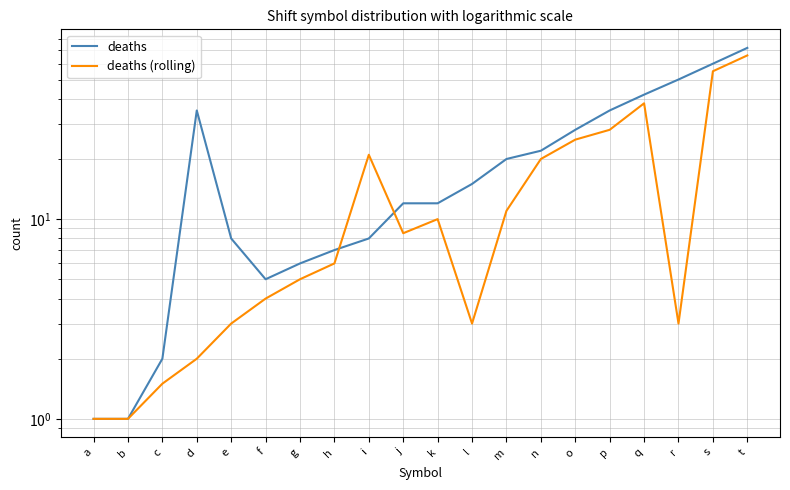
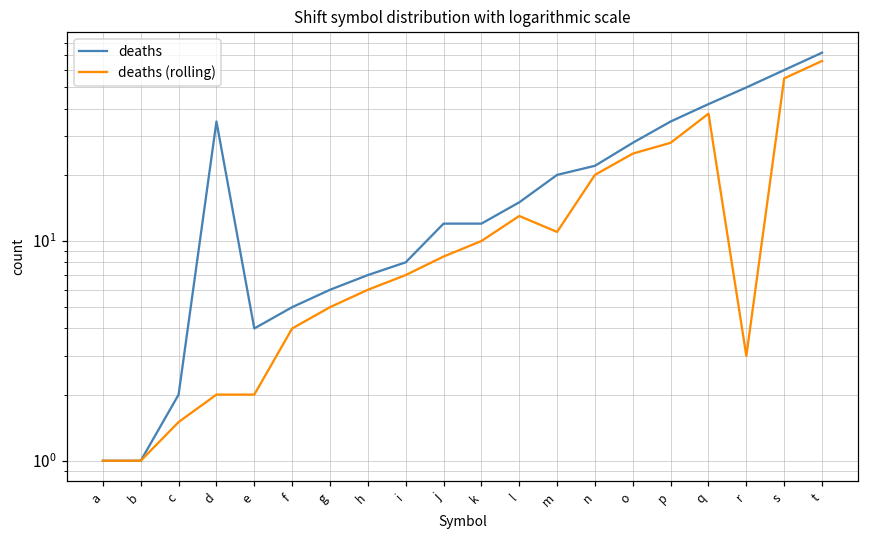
  {
    "deaths": {
      "c": 2,
      "d": 35,
-     "e": 8,
+     "e": 4,
      "f": 5,
      "g": 6,
      "h": 7,
      "i": 8,
      "j": 12,
      "k": 12,
      "l": 15,
      "m": 20,
      "n": 22,
      "o": 28,
      "p": 35,
      "q": 42,
      "r": 50,
      "s": 60,
      "t": 72
    },
    "deaths (rolling)": {
      "c": 1.5,
      "d": 2,
-     "e": 3,
+     "e": 2,
      "f": 4,
      "g": 5,
      "h": 6,
-     "i": 21,
+     "i": 7,
      "j": 8.5,
      "k": 10,
-     "l": 3,
+     "l": 13,
      "m": 11,
      "n": 20,
      "o": 25,
      "p": 28,
      "q": 38,
      "r": 3,
      "s": 55,
      "t": 66
    }
  }
